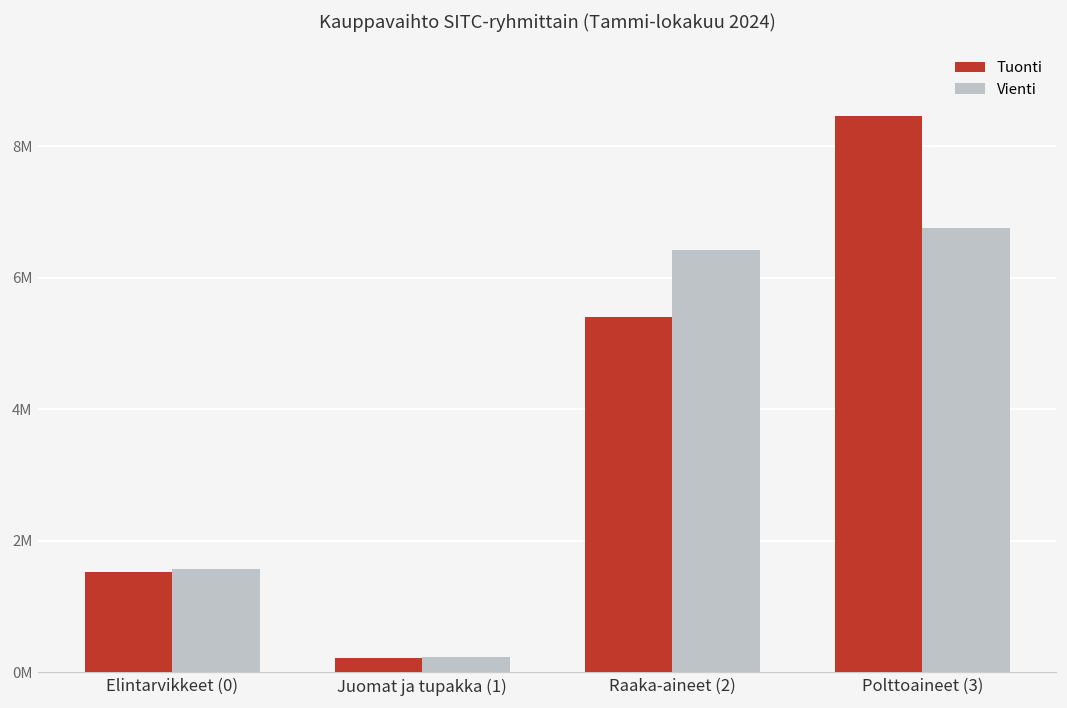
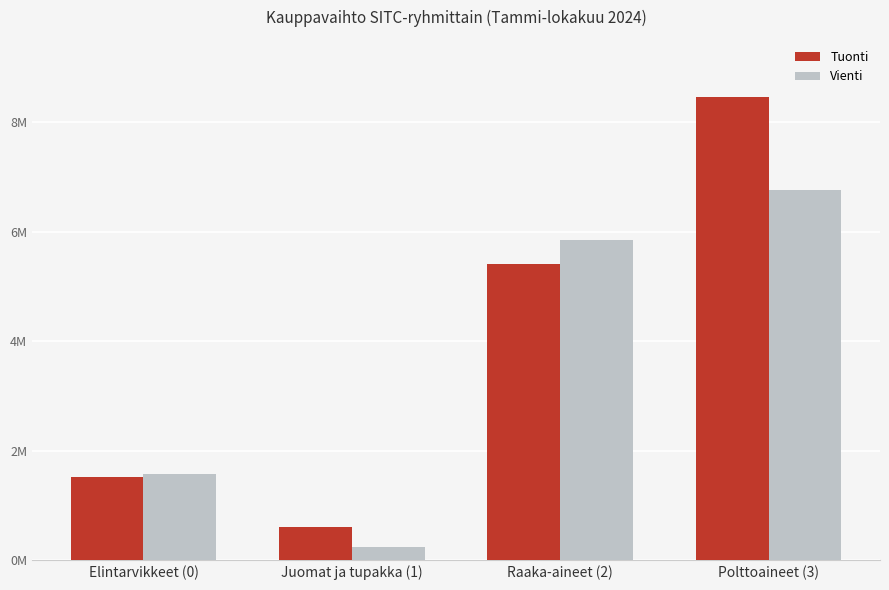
  {
    "Tuonti": {
      "Elintarvikkeet (0)": 1500000,
-     "Juomat ja tupakka (1)": 200000,
+     "Juomat ja tupakka (1)": 600000,
      "Raaka-aineet (2)": 5400000,
      "Polttoaineet (3)": 8500000
    },
    "Vienti": {
      "Elintarvikkeet (0)": 1600000,
      "Juomat ja tupakka (1)": 200000,
-     "Raaka-aineet (2)": 6400000,
+     "Raaka-aineet (2)": 5800000,
      "Polttoaineet (3)": 6800000
    }
  }
